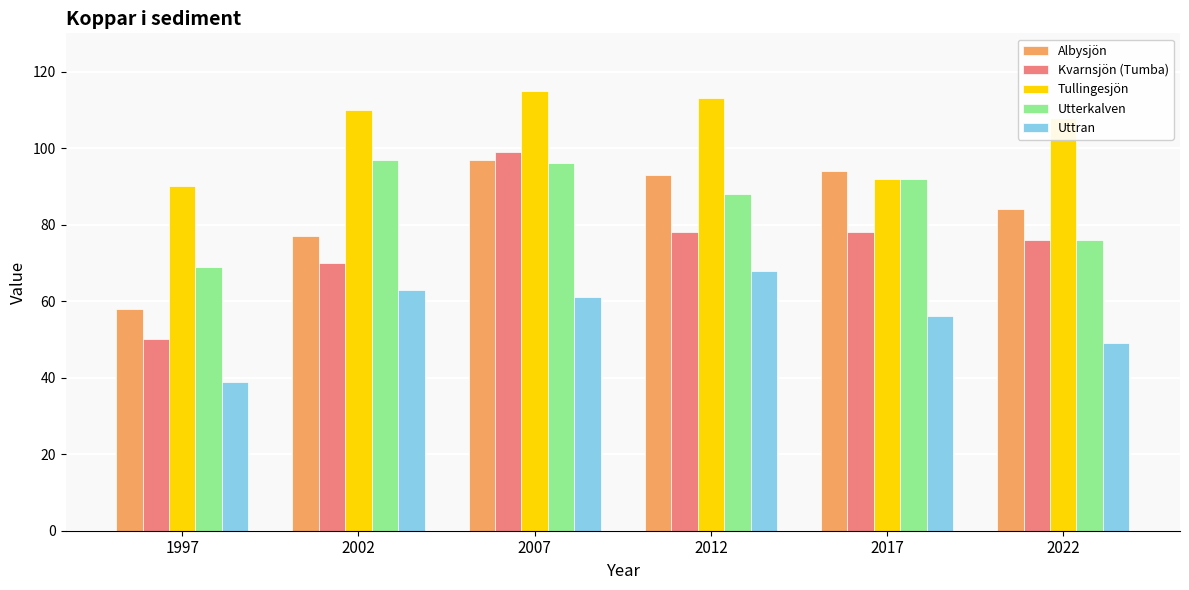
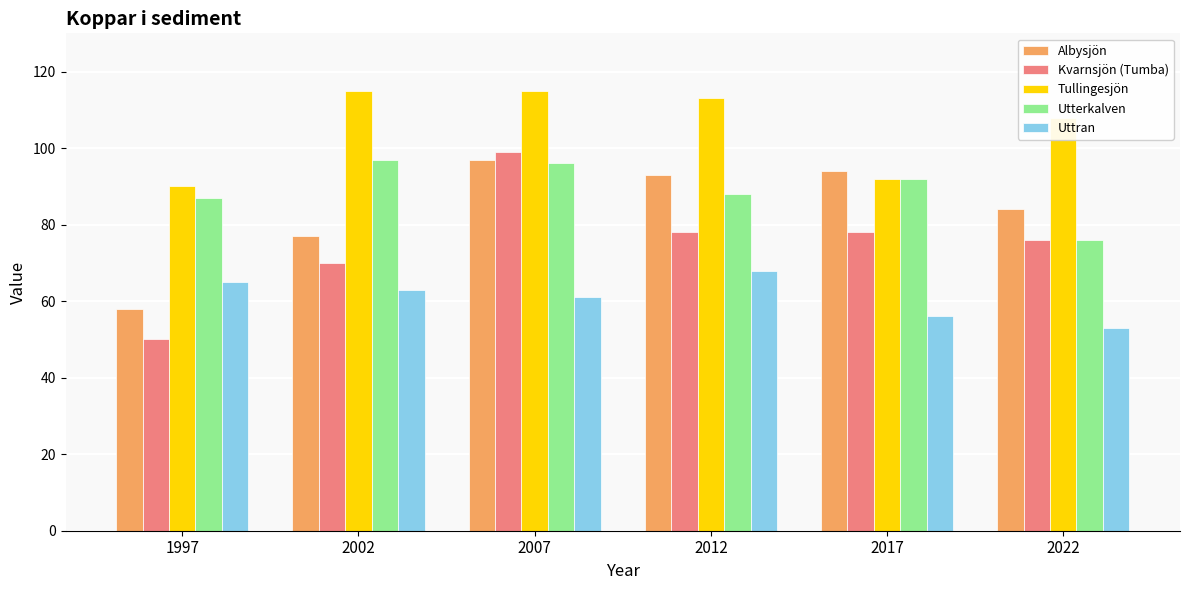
  {
    "Tullingesjön": {
      "1997": 90,
-     "2002": 110,
+     "2002": 115,
      "2007": 115,
      "2012": 113,
      "2017": 92
    },
    "Utterkalven": {
-     "1997": 69,
+     "1997": 87,
      "2002": 97,
      "2007": 96,
      "2012": 88,
      "2017": 92,
      "2022": 76
    },
    "Uttran": {
-     "1997": 39,
+     "1997": 65,
      "2002": 63,
      "2007": 61,
      "2012": 68,
      "2017": 56,
-     "2022": 49
+     "2022": 53
    }
  }
